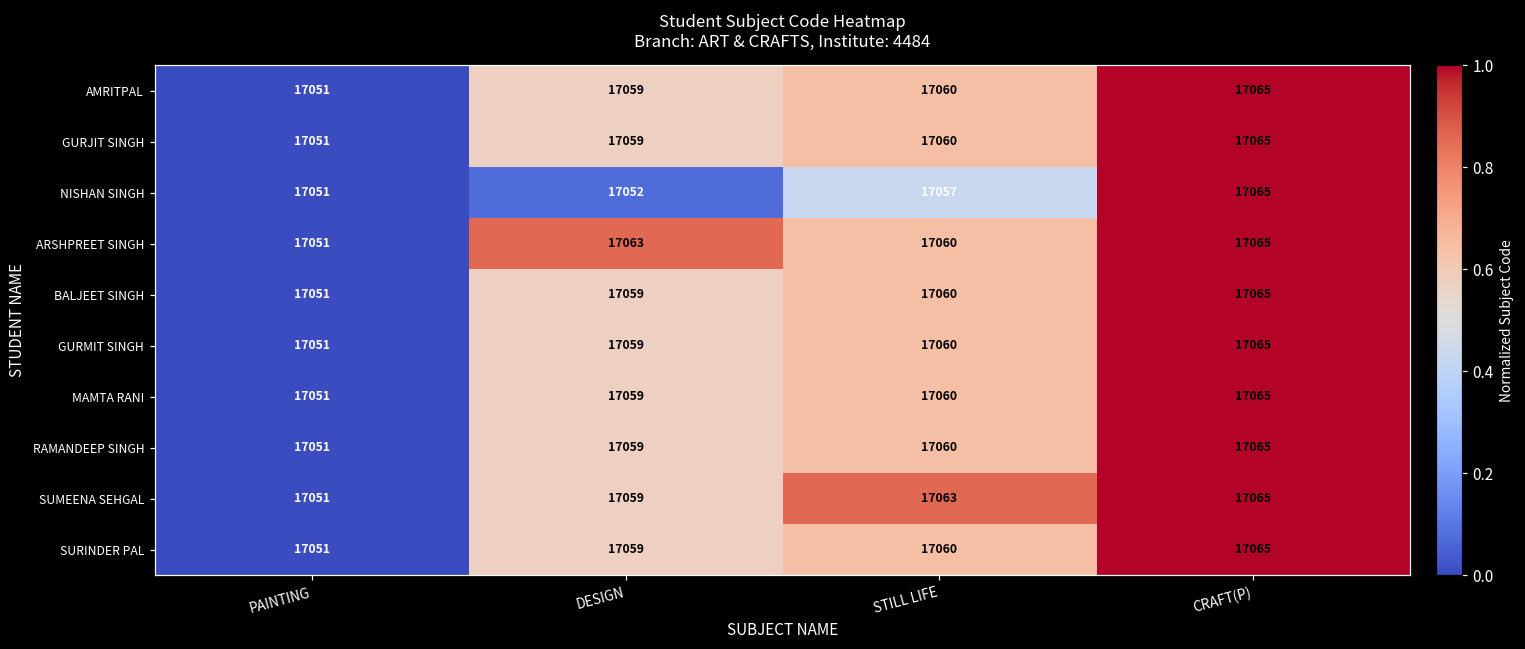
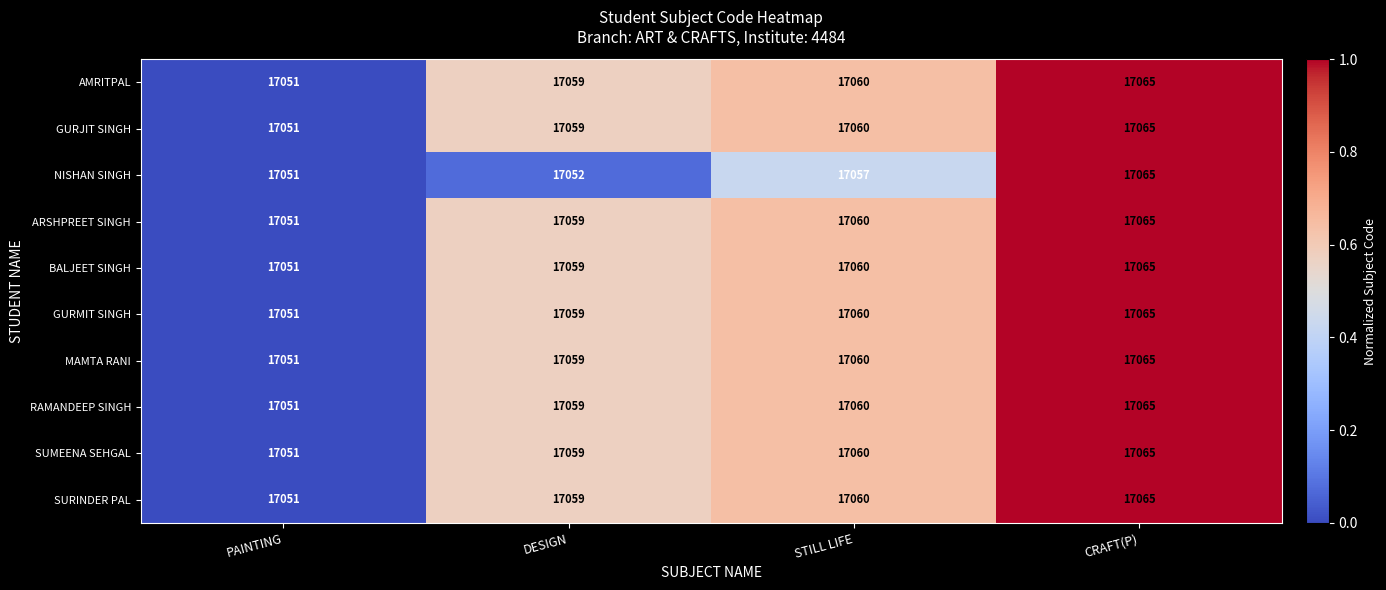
  {
    "AMRITPAL": {
      "PAINTING": 17051,
      "DESIGN": 17059,
      "STILL LIFE": 17060,
      "CRAFT(P)": 17065
    },
    "GURJIT SINGH": {
      "PAINTING": 17051,
      "DESIGN": 17059,
      "STILL LIFE": 17060,
      "CRAFT(P)": 17065
    },
    "NISHAN SINGH": {
      "PAINTING": 17051,
      "DESIGN": 17052,
      "STILL LIFE": 17057,
      "CRAFT(P)": 17065
    },
    "ARSHPREET SINGH": {
      "PAINTING": 17051,
-     "DESIGN": 17063,
+     "DESIGN": 17059,
      "STILL LIFE": 17060,
      "CRAFT(P)": 17065
    },
    "BALJEET SINGH": {
      "PAINTING": 17051,
      "DESIGN": 17059,
      "STILL LIFE": 17060,
      "CRAFT(P)": 17065
    },
    "GURMIT SINGH": {
      "PAINTING": 17051,
      "DESIGN": 17059,
      "STILL LIFE": 17060,
      "CRAFT(P)": 17065
    },
    "MAMTA RANI": {
      "PAINTING": 17051,
      "DESIGN": 17059,
      "STILL LIFE": 17060,
      "CRAFT(P)": 17065
    },
    "RAMANDEEP SINGH": {
      "PAINTING": 17051,
      "DESIGN": 17059,
      "STILL LIFE": 17060,
      "CRAFT(P)": 17065
    },
    "SUMEENA SEHGAL": {
      "PAINTING": 17051,
      "DESIGN": 17059,
-     "STILL LIFE": 17063,
+     "STILL LIFE": 17060,
      "CRAFT(P)": 17065
    },
    "SURINDER PAL": {
      "PAINTING": 17051,
      "DESIGN": 17059,
      "STILL LIFE": 17060,
      "CRAFT(P)": 17065
    }
  }
